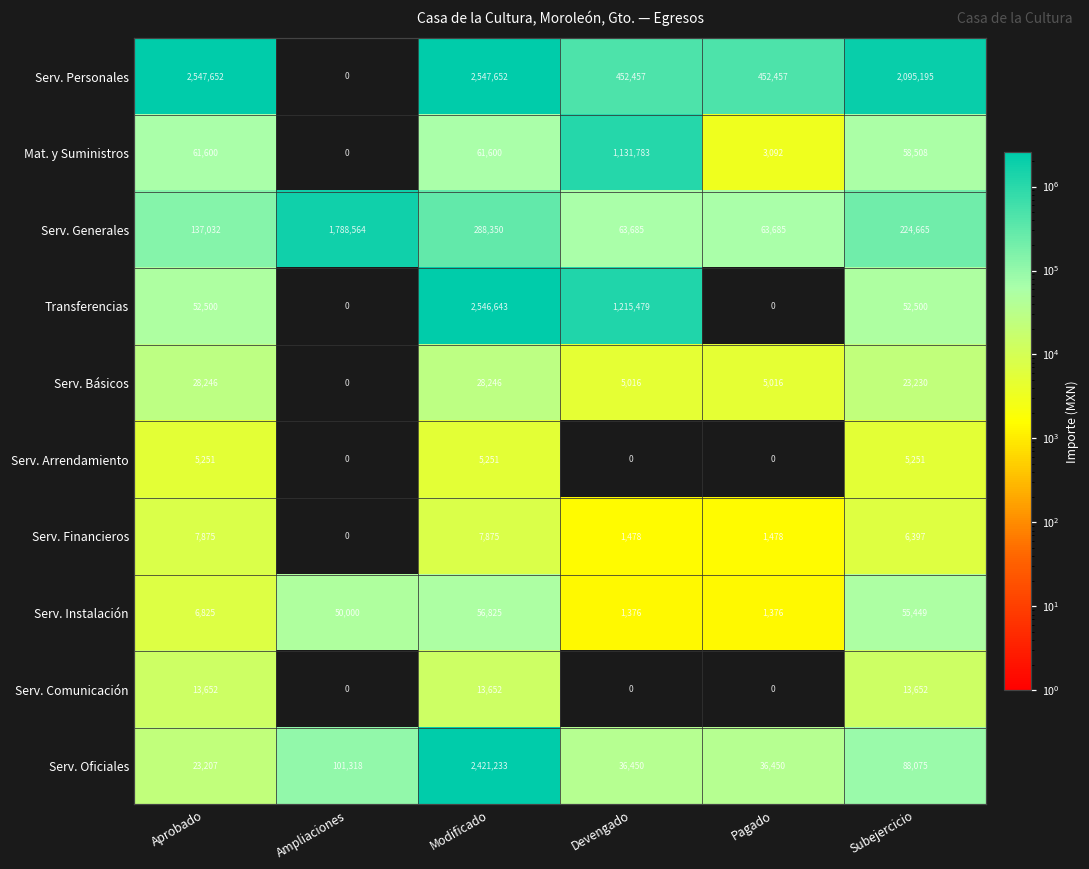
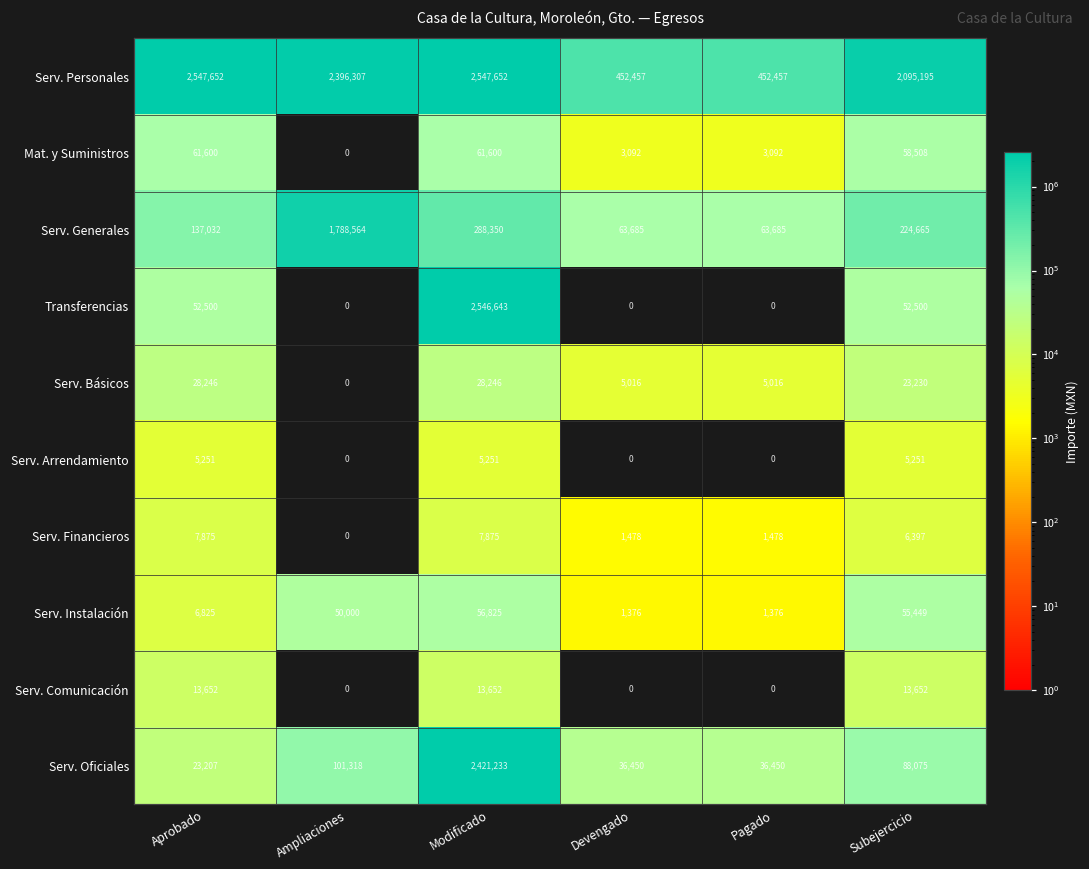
  {
    "Serv. Personales": {
      "Aprobado": "2,547,652",
-     "Ampliaciones": "0",
+     "Ampliaciones": "2,396,307",
      "Modificado": "2,547,652",
      "Devengado": "452,457",
      "Pagado": "452,457",
      "Subejercicio": "2,095,195"
    },
    "Mat. y Suministros": {
      "Aprobado": "61,600",
      "Ampliaciones": "0",
      "Modificado": "61,600",
-     "Devengado": "1,131,783",
+     "Devengado": "3,092",
      "Pagado": "3,092",
      "Subejercicio": "58,508"
    },
    "Serv. Generales": {
      "Aprobado": "137,032",
      "Ampliaciones": "1,788,564",
      "Modificado": "288,350",
      "Devengado": "63,685",
      "Pagado": "63,685",
      "Subejercicio": "224,665"
    },
    "Transferencias": {
      "Aprobado": "52,500",
      "Ampliaciones": "0",
      "Modificado": "2,546,643",
-     "Devengado": "1,215,479",
+     "Devengado": "0",
      "Pagado": "0",
      "Subejercicio": "52,500"
    },
    "Serv. Básicos": {
      "Aprobado": "28,246",
      "Ampliaciones": "0",
      "Modificado": "28,246",
      "Devengado": "5,016",
      "Pagado": "5,016",
      "Subejercicio": "23,230"
    },
    "Serv. Arrendamiento": {
      "Aprobado": "5,251",
      "Ampliaciones": "0",
      "Modificado": "5,251",
      "Devengado": "0",
      "Pagado": "0",
      "Subejercicio": "5,251"
    },
    "Serv. Financieros": {
      "Aprobado": "7,875",
      "Ampliaciones": "0",
      "Modificado": "7,875",
      "Devengado": "1,478",
      "Pagado": "1,478",
      "Subejercicio": "6,397"
    },
    "Serv. Instalación": {
      "Aprobado": "6,825",
      "Ampliaciones": "50,000",
      "Modificado": "56,825",
      "Devengado": "1,376",
      "Pagado": "1,376",
      "Subejercicio": "55,449"
    },
    "Serv. Comunicación": {
      "Aprobado": "13,652",
      "Ampliaciones": "0",
      "Modificado": "13,652",
      "Devengado": "0",
      "Pagado": "0",
      "Subejercicio": "13,652"
    },
    "Serv. Oficiales": {
      "Aprobado": "23,207",
      "Ampliaciones": "101,318",
      "Modificado": "2,421,233",
      "Devengado": "36,450",
      "Pagado": "36,450",
      "Subejercicio": "88,075"
    }
  }
